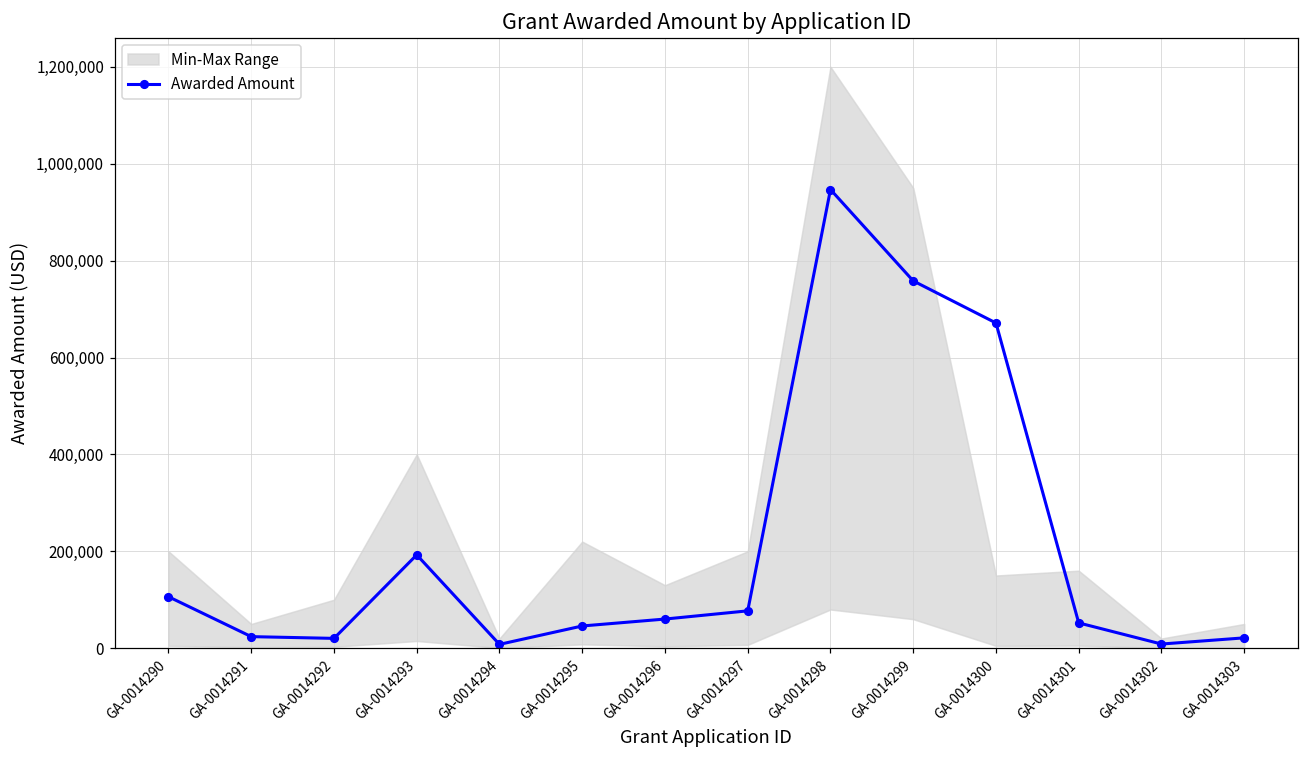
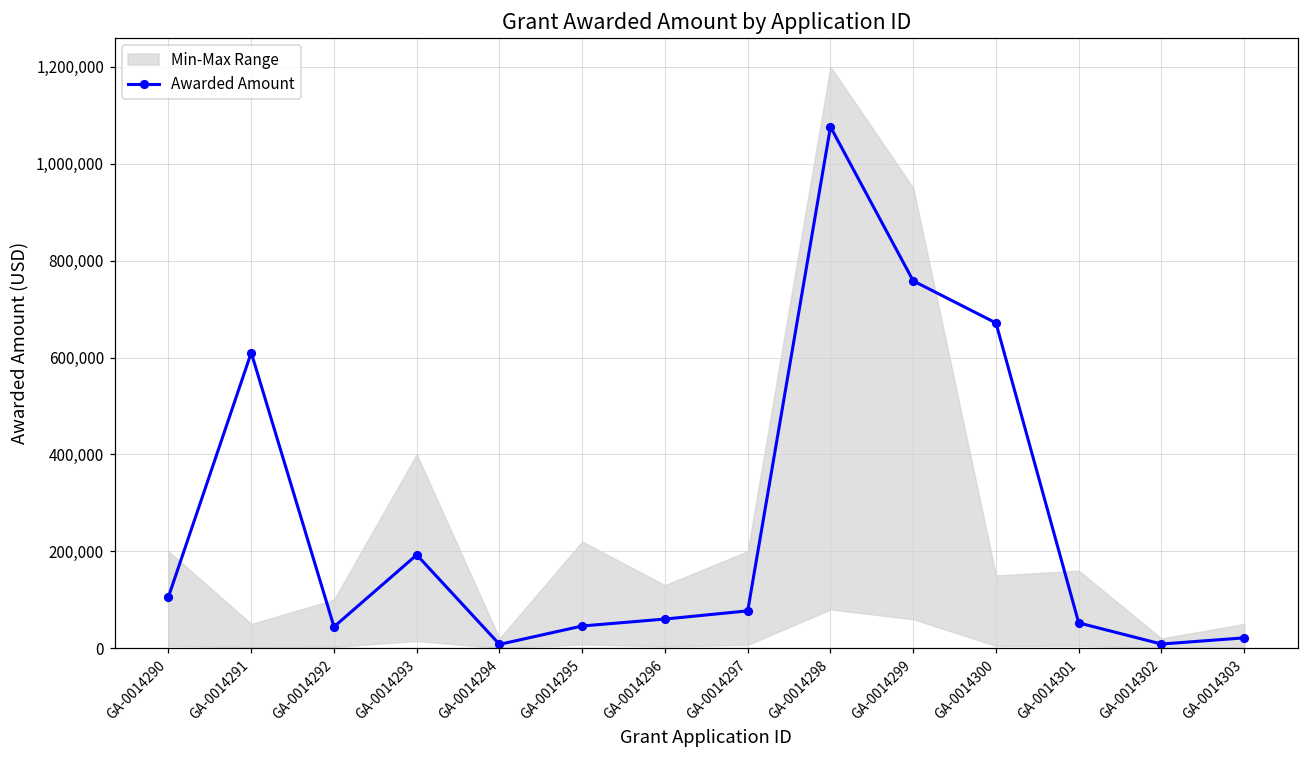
  {
    "Awarded Amount": {
      "GA-0014290": "110,000",
-     "GA-0014291": "20,000",
-     "GA-0014292": "20,000",
+     "GA-0014291": "610,000",
+     "GA-0014292": "40,000",
      "GA-0014293": "190,000",
      "GA-0014294": "10,000",
      "GA-0014295": "50,000",
      "GA-0014296": "60,000",
      "GA-0014297": "80,000",
-     "GA-0014298": "950,000",
+     "GA-0014298": "1,080,000",
      "GA-0014299": "760,000",
      "GA-0014300": "670,000",
      "GA-0014301": "50,000",
      "GA-0014302": "10,000",
      "GA-0014303": "20,000"
    }
  }
